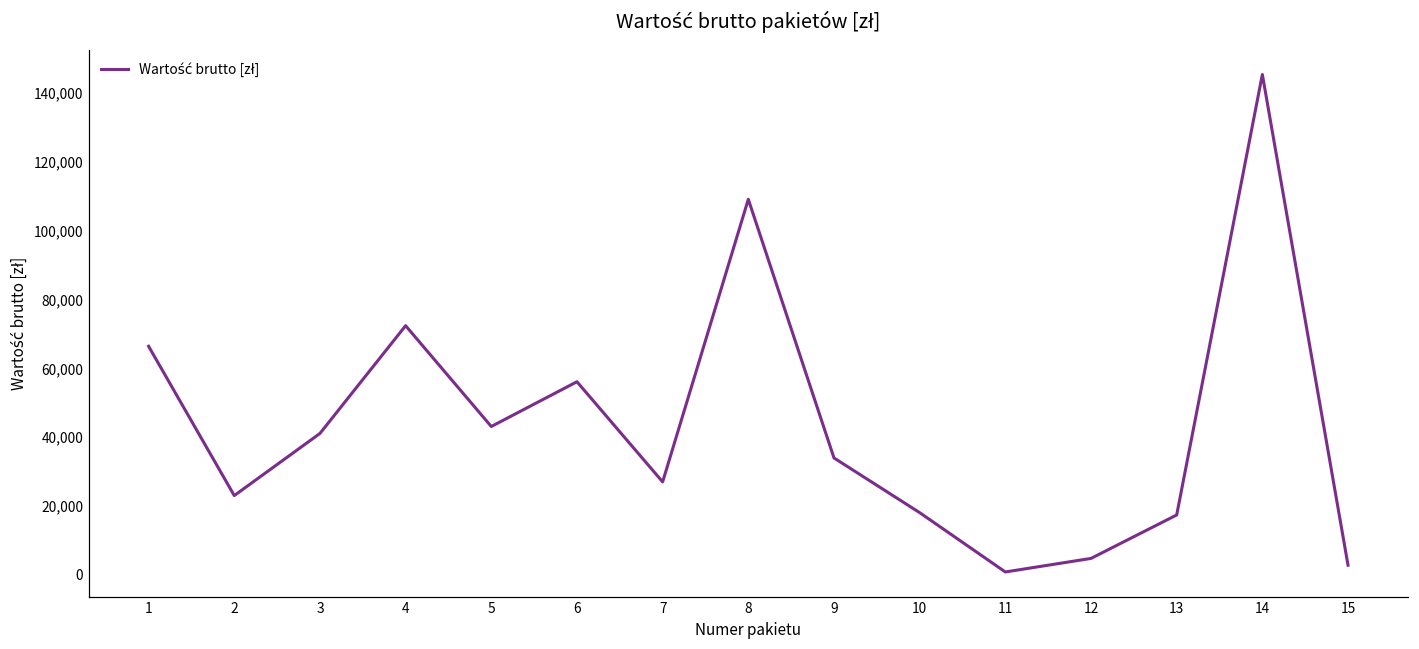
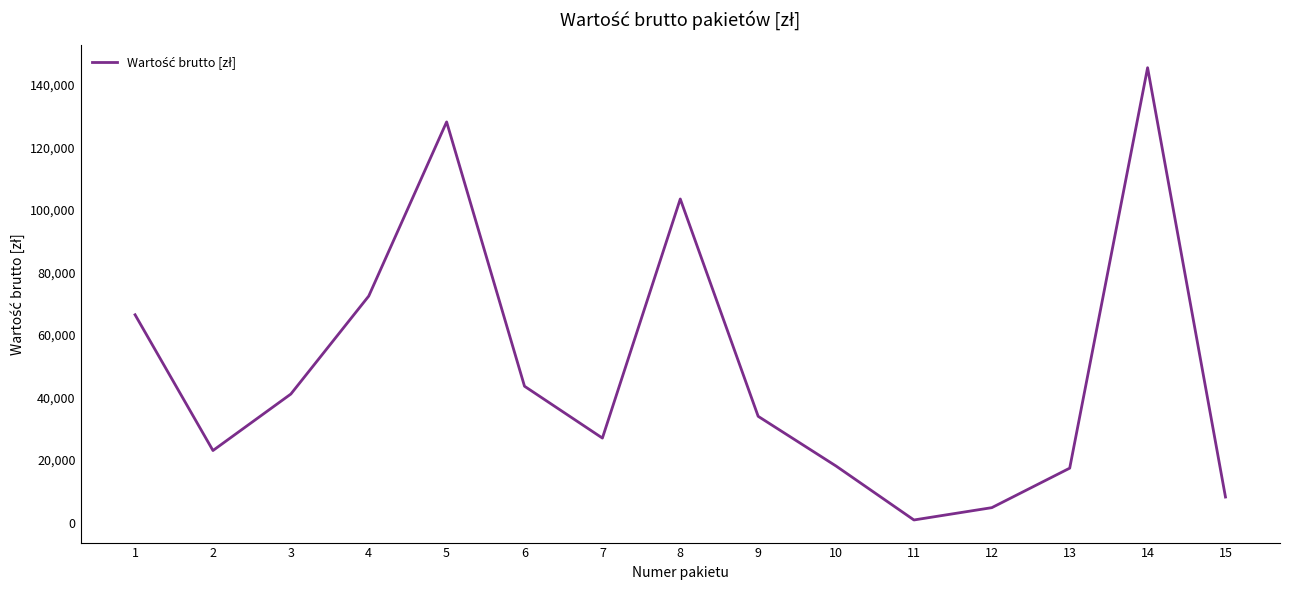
  {
    "1": "66,000",
    "2": "23,000",
    "3": "41,000",
    "4": "72,000",
-   "5": "43,000",
-   "6": "56,000",
+   "5": "128,000",
+   "6": "44,000",
    "7": "27,000",
-   "8": "109,000",
+   "8": "103,000",
    "9": "34,000",
    "10": "18,000",
    "11": "1,000",
    "12": "5,000",
    "13": "17,000",
    "14": "145,000",
-   "15": "3,000"
+   "15": "8,000"
  }
